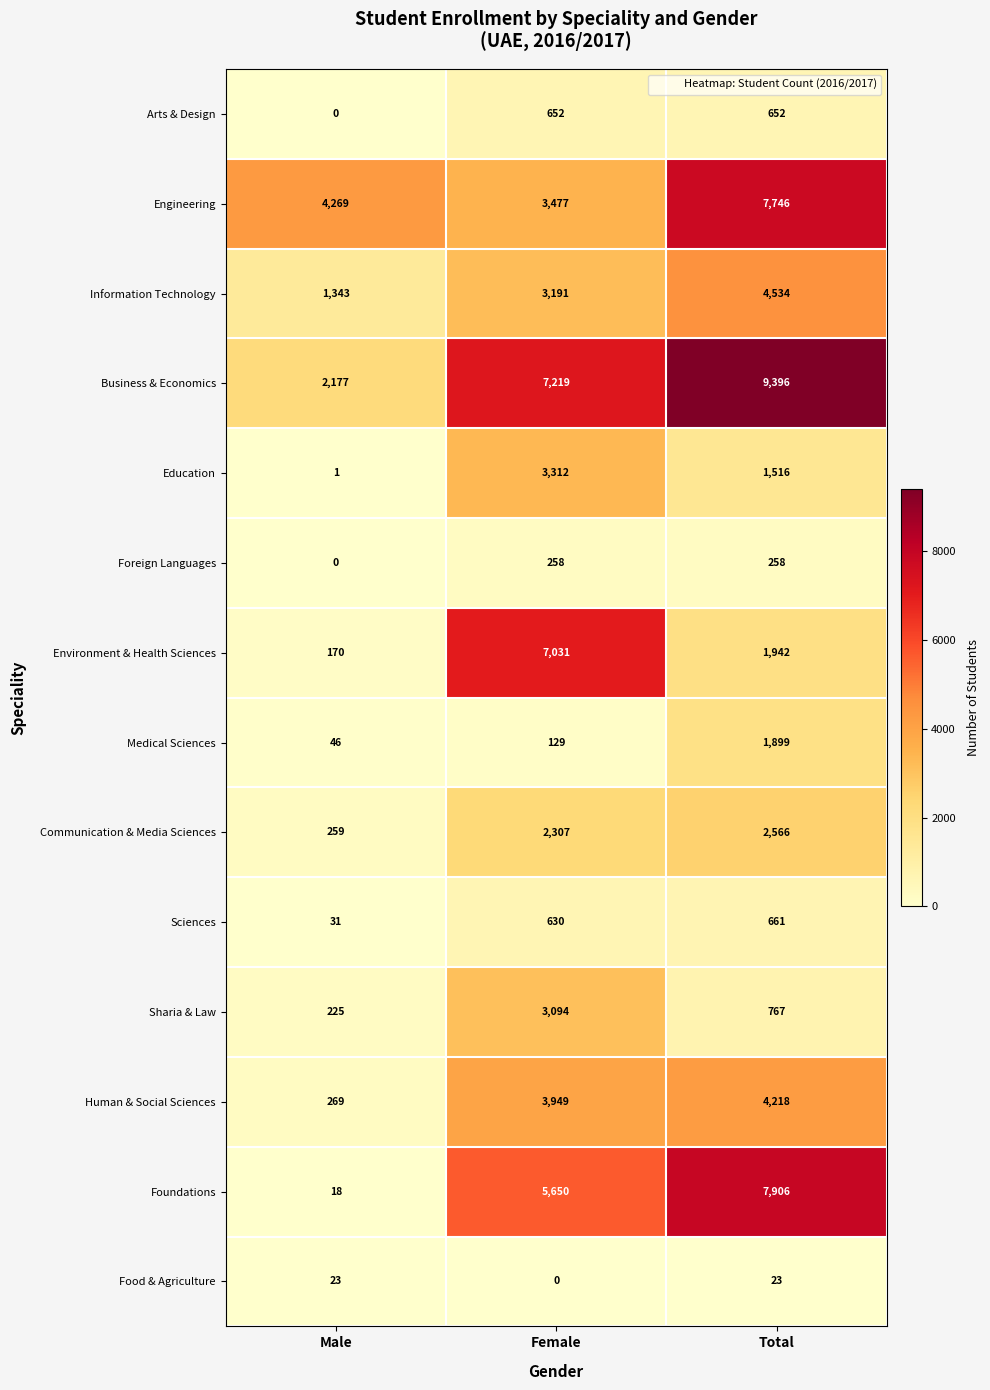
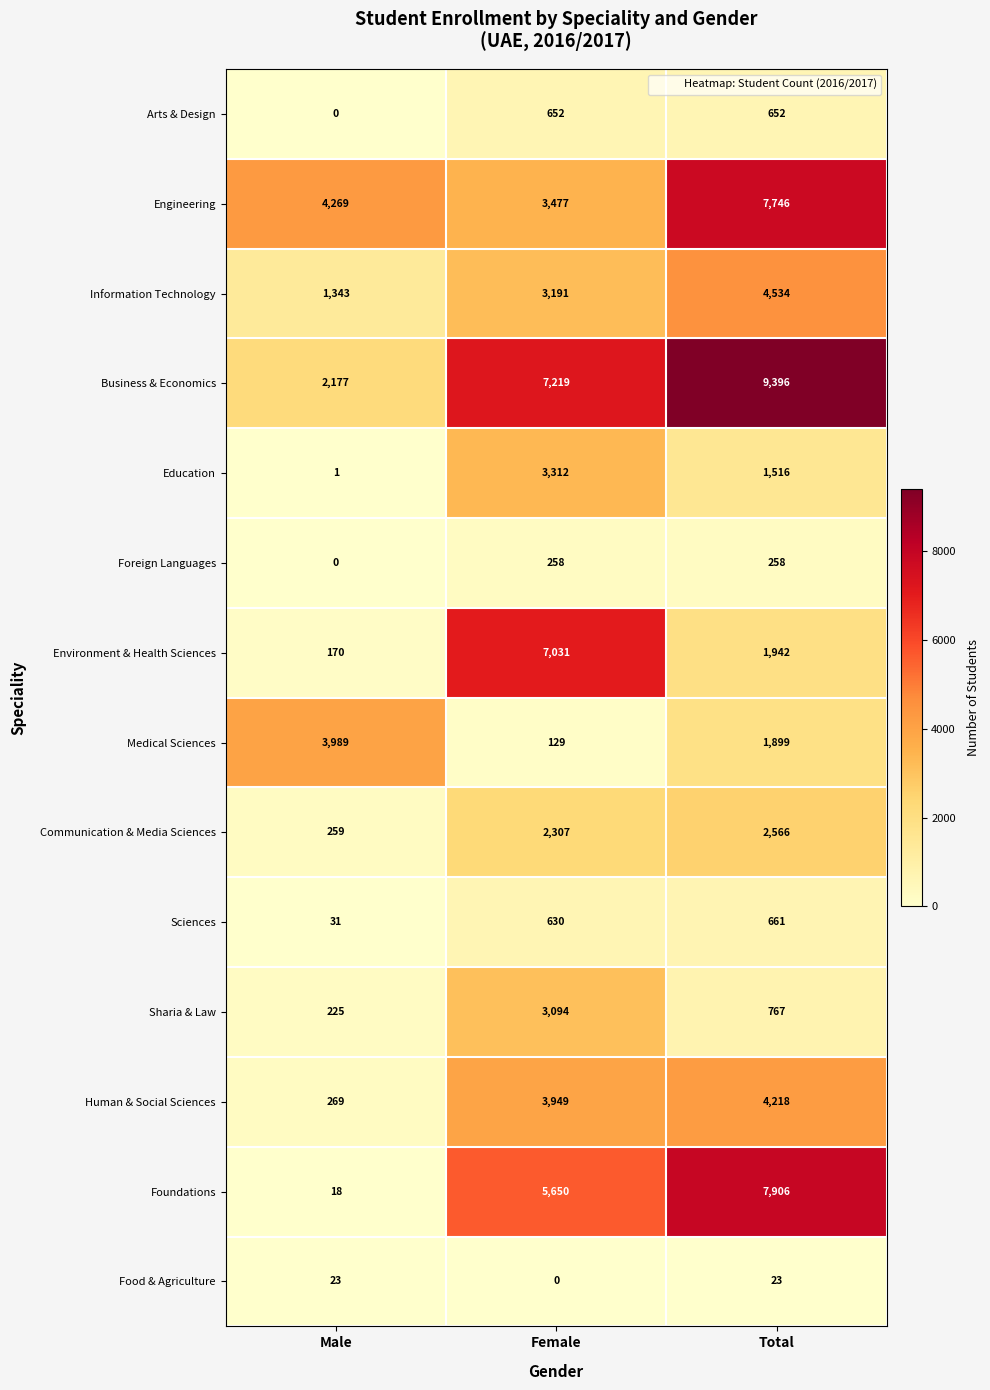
  {
    "Arts & Design": {
      "Male": "0",
      "Female": "652",
      "Total": "652"
    },
    "Engineering": {
      "Male": "4,269",
      "Female": "3,477",
      "Total": "7,746"
    },
    "Information Technology": {
      "Male": "1,343",
      "Female": "3,191",
      "Total": "4,534"
    },
    "Business & Economics": {
      "Male": "2,177",
      "Female": "7,219",
      "Total": "9,396"
    },
    "Education": {
      "Male": "1",
      "Female": "3,312",
      "Total": "1,516"
    },
    "Foreign Languages": {
      "Male": "0",
      "Female": "258",
      "Total": "258"
    },
    "Environment & Health Sciences": {
      "Male": "170",
      "Female": "7,031",
      "Total": "1,942"
    },
    "Medical Sciences": {
-     "Male": "46",
+     "Male": "3,989",
      "Female": "129",
      "Total": "1,899"
    },
    "Communication & Media Sciences": {
      "Male": "259",
      "Female": "2,307",
      "Total": "2,566"
    },
    "Sciences": {
      "Male": "31",
      "Female": "630",
      "Total": "661"
    },
    "Sharia & Law": {
      "Male": "225",
      "Female": "3,094",
      "Total": "767"
    },
    "Human & Social Sciences": {
      "Male": "269",
      "Female": "3,949",
      "Total": "4,218"
    },
    "Foundations": {
      "Male": "18",
      "Female": "5,650",
      "Total": "7,906"
    },
    "Food & Agriculture": {
      "Male": "23",
      "Female": "0",
      "Total": "23"
    }
  }
